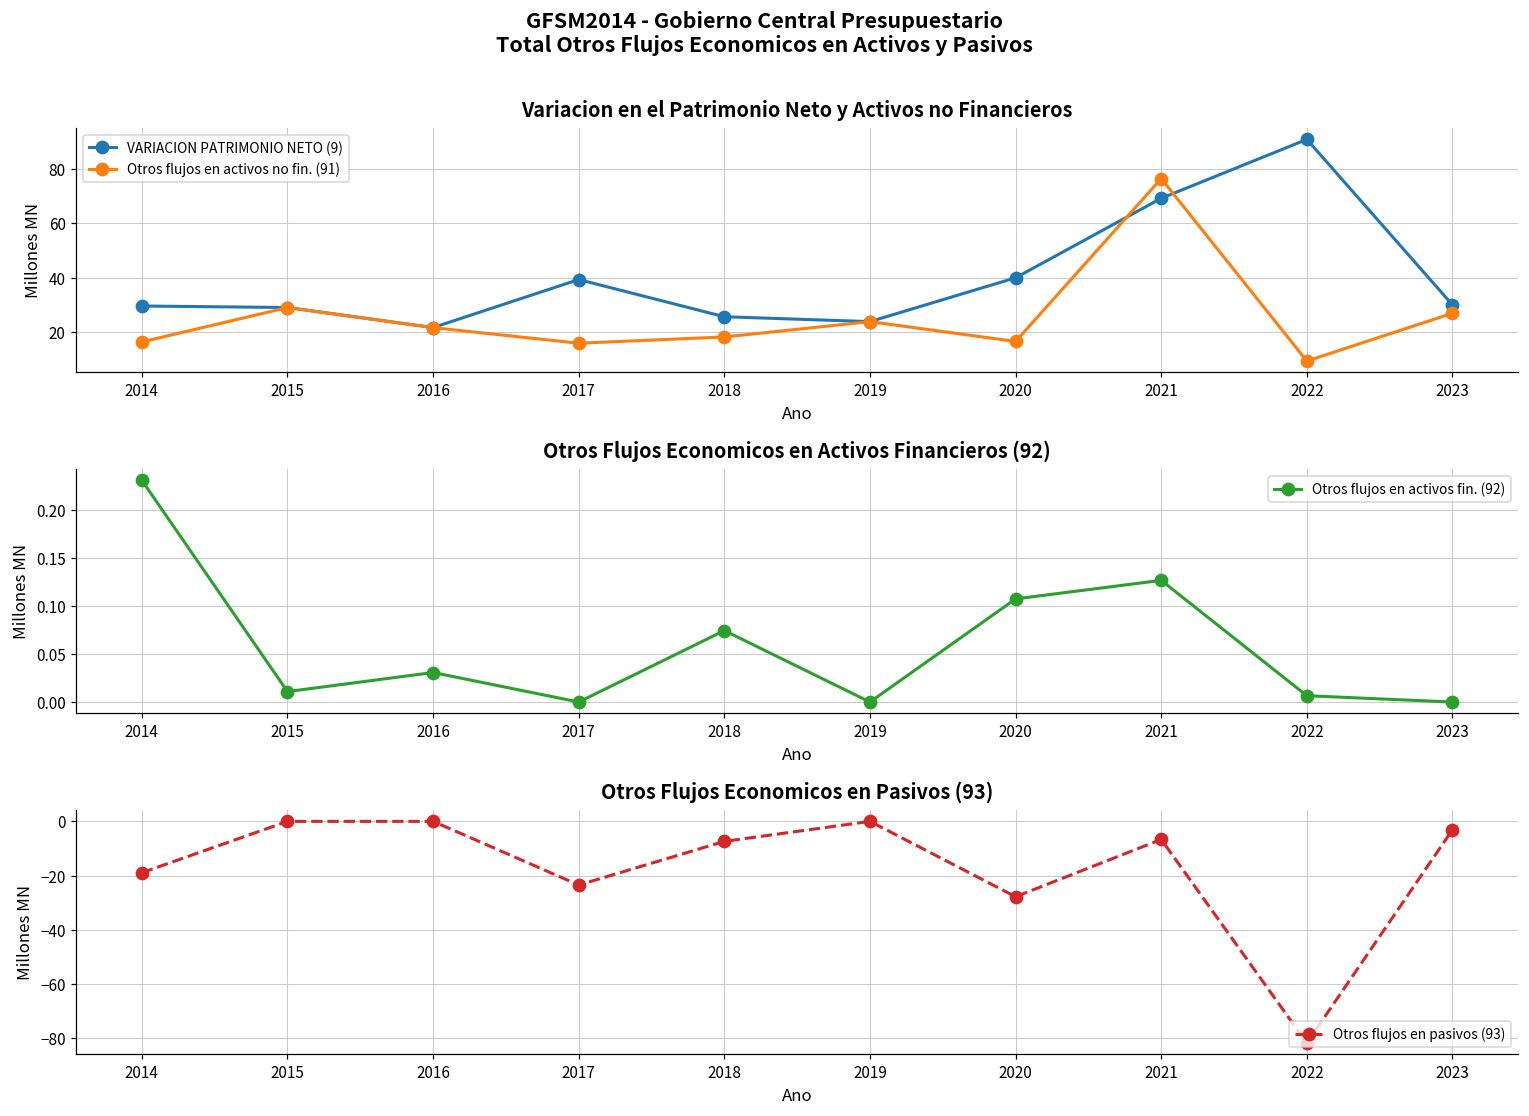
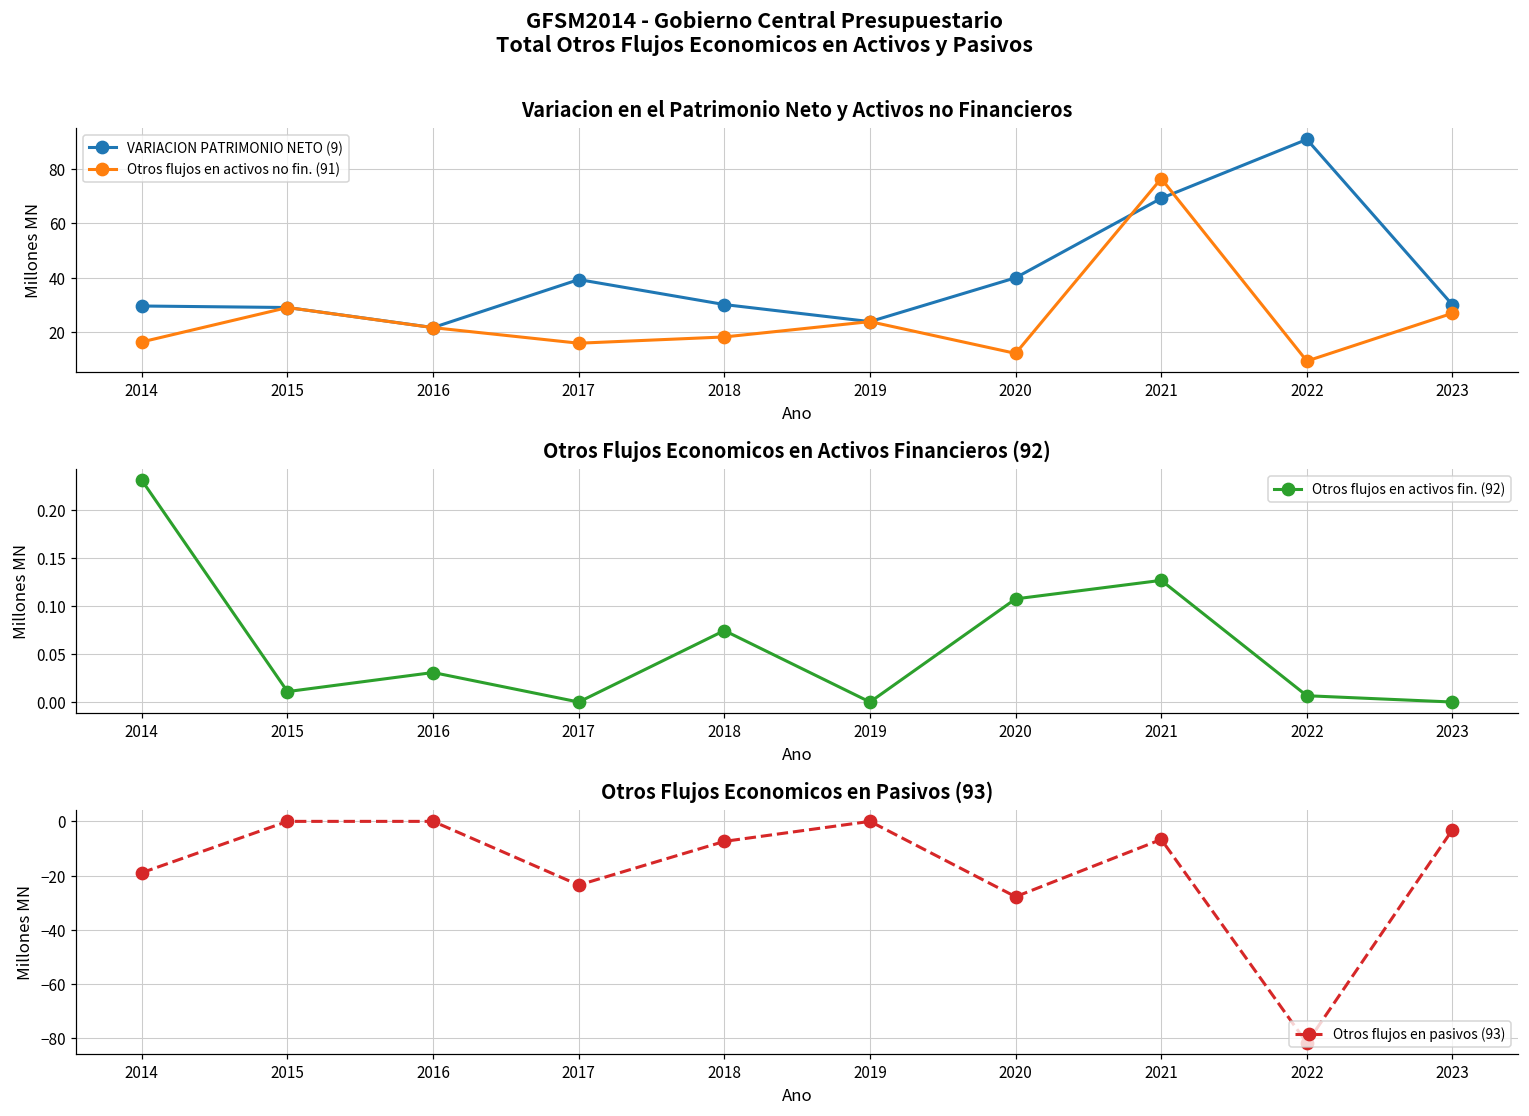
  {
    "Variacion en el Patrimonio Neto y Activos no Financieros": {
      "VARIACION PATRIMONIO NETO (9)": {
        "2014": 29,
        "2017": 39,
-       "2018": 26,
+       "2018": 30,
        "2020": 40,
        "2021": 69,
        "2022": 91,
        "2023": 30
      },
      "Otros flujos en activos no fin. (91)": {
        "2014": 16,
        "2017": 16,
        "2018": 18,
-       "2020": 16,
+       "2020": 12,
        "2021": 77,
        "2022": 9,
        "2023": 27
      }
    },
    "Otros Flujos Economicos en Activos Financieros (92)": {
      "2014": 0.23,
      "2015": 0.01,
      "2016": 0.03,
      "2017": 0.00,
      "2018": 0.07,
      "2019": 0.00,
      "2020": 0.11,
      "2021": 0.13,
      "2022": 0.01,
      "2023": 0.00
    },
    "Otros Flujos Economicos en Pasivos (93)": {
      "2014": -19,
      "2015": 0,
      "2016": 0,
      "2017": -24,
      "2018": -7,
      "2019": 0,
      "2020": -28,
      "2021": -7,
      "2023": -3
    }
  }
